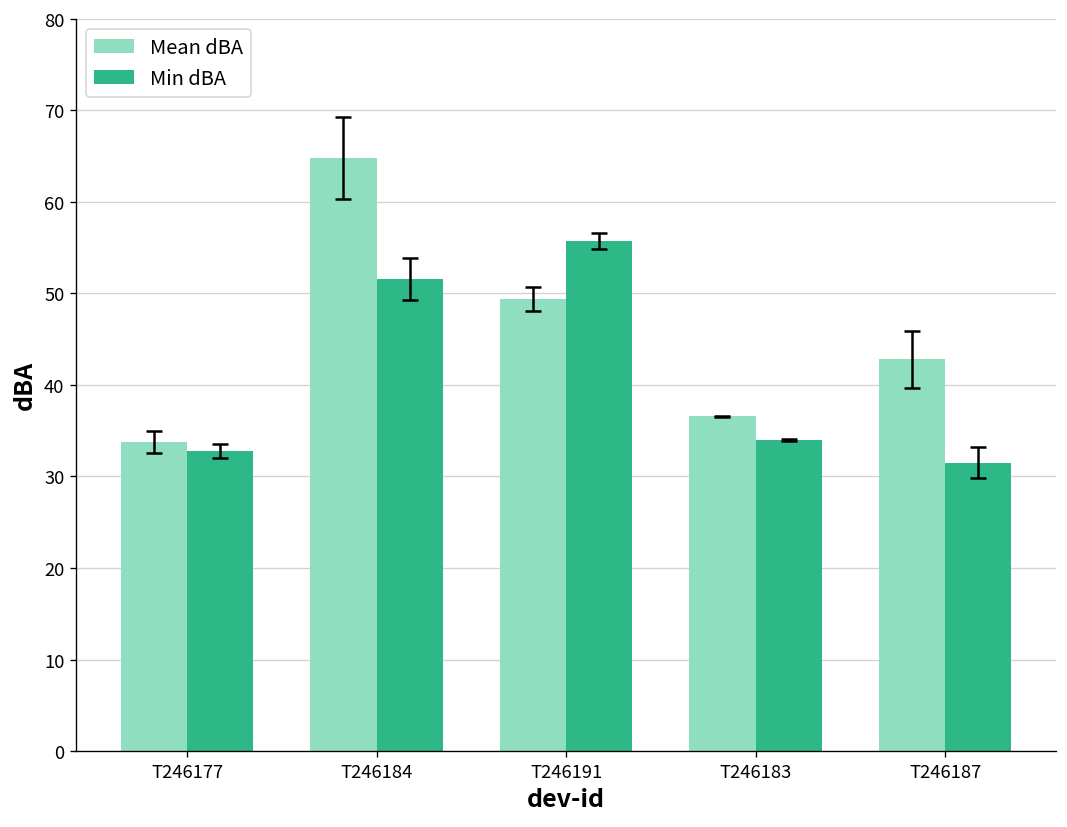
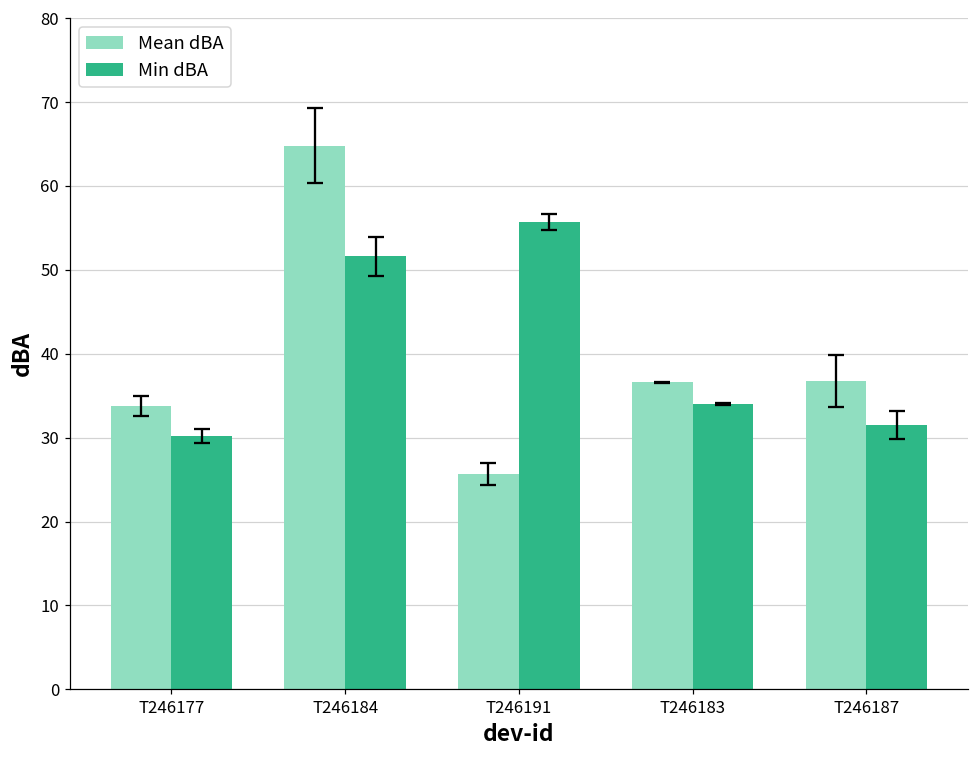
  {
    "Mean dBA": {
      "T246177": 34,
      "T246184": 65,
-     "T246191": 49,
+     "T246191": 26,
      "T246183": 37,
-     "T246187": 43
+     "T246187": 37
    },
    "Min dBA": {
-     "T246177": 33,
+     "T246177": 30,
      "T246184": 52,
      "T246191": 56,
      "T246183": 34,
      "T246187": 32
    }
  }
